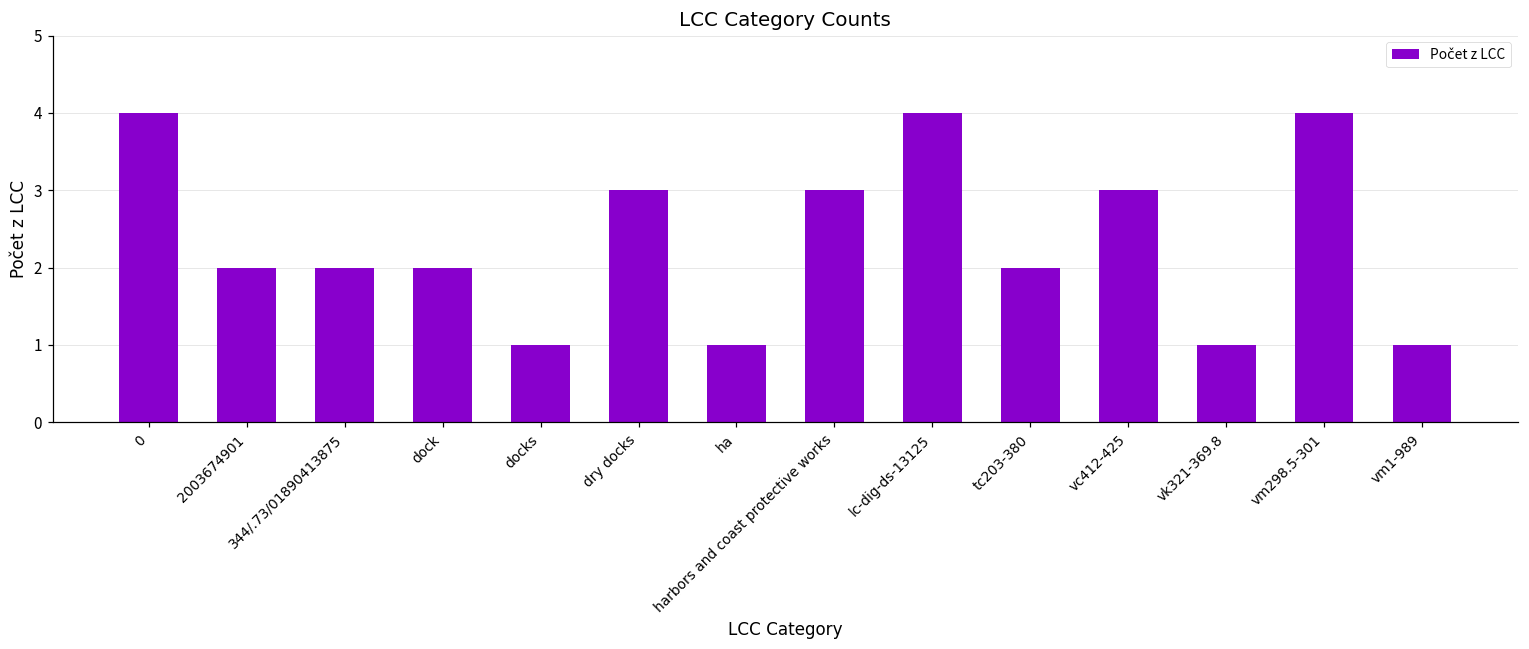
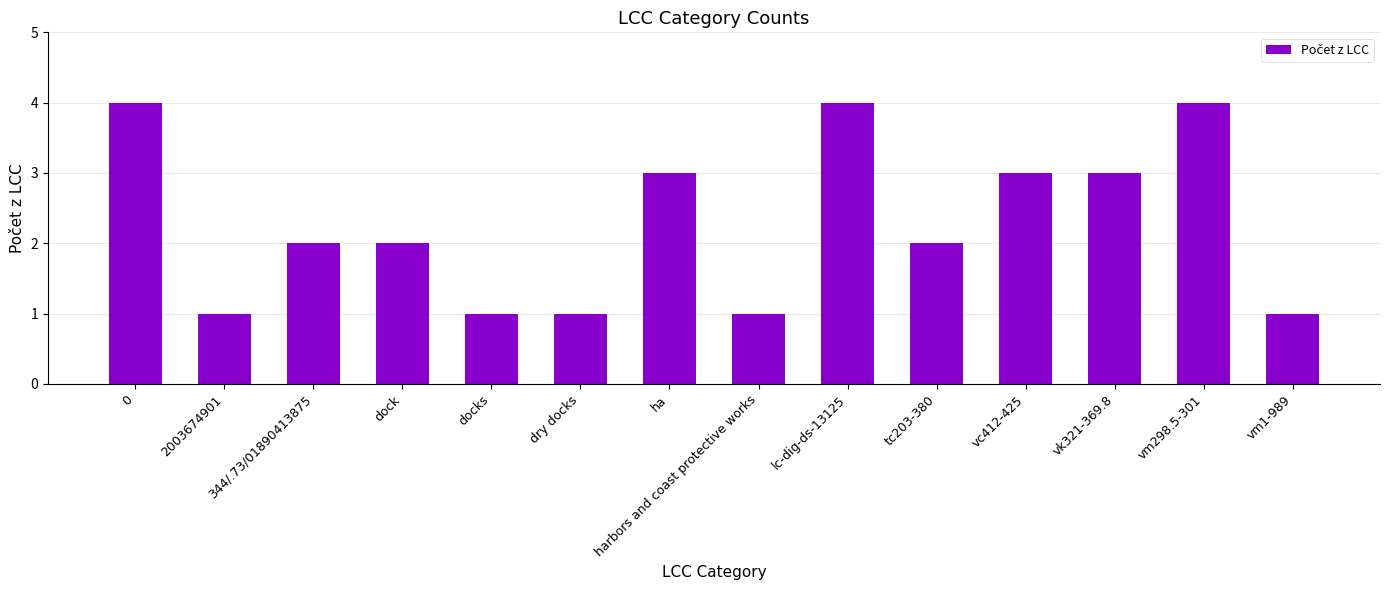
  {
    "0": 4,
-   "2003674901": 2,
+   "2003674901": 1,
    "344/.73/01890413875": 2,
    "dock": 2,
    "docks": 1,
-   "dry docks": 3,
-   "ha": 1,
-   "harbors and coast protective works": 3,
+   "dry docks": 1,
+   "ha": 3,
+   "harbors and coast protective works": 1,
    "lc-dig-ds-13125": 4,
    "tc203-380": 2,
    "vc412-425": 3,
-   "vk321-369.8": 1,
+   "vk321-369.8": 3,
    "vm298.5-301": 4,
    "vm1-989": 1
  }
